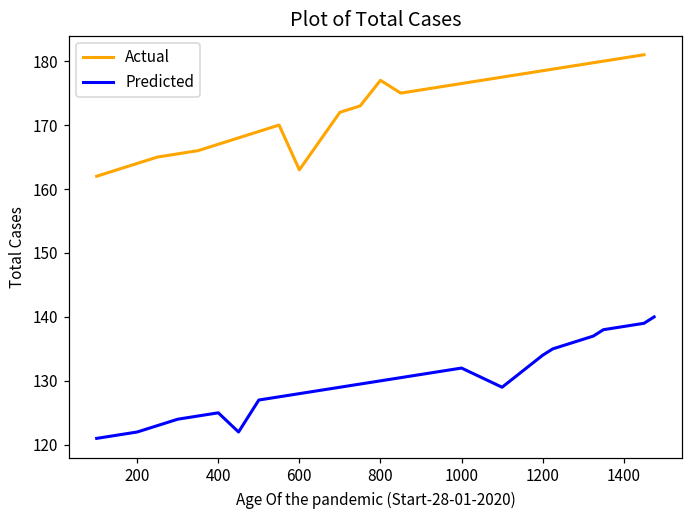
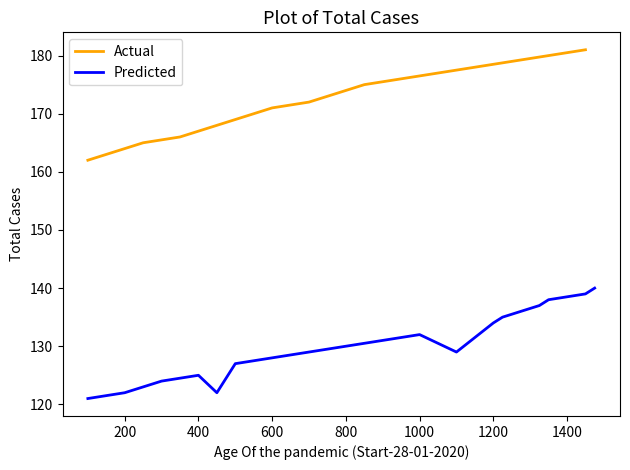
  {
    "Actual": {
      "200": 164,
      "400": 167,
-     "600": 163,
-     "800": 177
+     "600": 171,
+     "800": 174
    },
    "Predicted": {
      "200": 122,
      "400": 125,
      "600": 128,
      "800": 130,
      "1000": 132,
      "1200": 134
    }
  }
